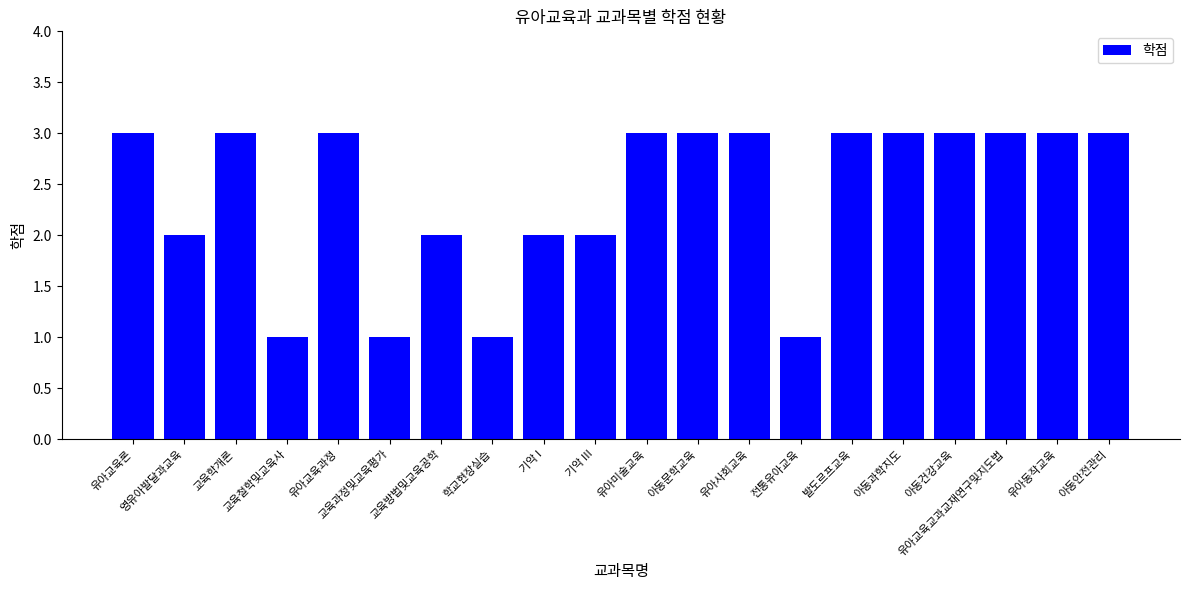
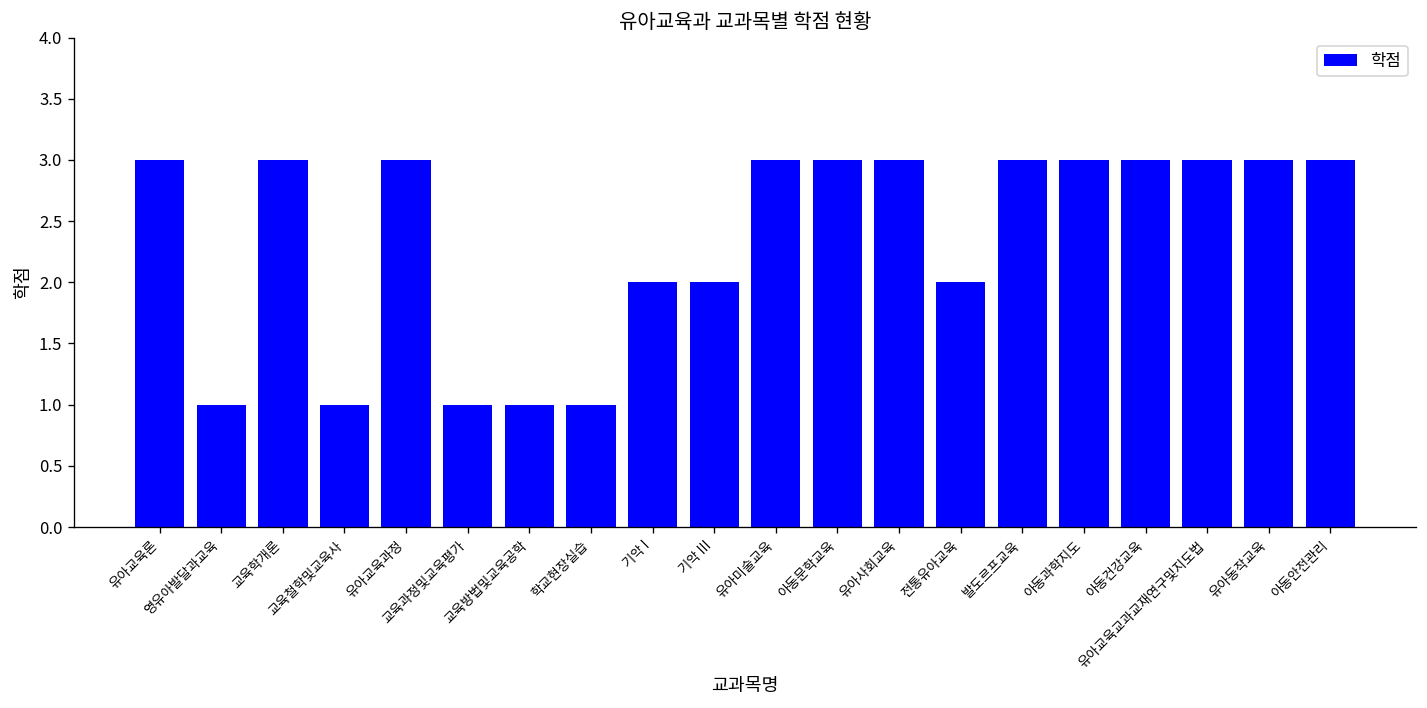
  {
    "유아교육론": 3,
-   "영유아발달과교육": 2,
+   "영유아발달과교육": 1,
    "교육학개론": 3,
    "교육철학및교육사": 1,
    "유아교육과정": 3,
    "교육과정및교육평가": 1,
-   "교육방법및교육공학": 2,
+   "교육방법및교육공학": 1,
    "학교현장실습": 1,
    "기악 I": 2,
    "기악 III": 2,
    "유아미술교육": 3,
    "아동문학교육": 3,
    "유아사회교육": 3,
-   "전통유아교육": 1,
+   "전통유아교육": 2,
    "발도르프교육": 3,
    "아동과학지도": 3,
    "아동건강교육": 3,
    "유아교육교과교재연구및지도법": 3,
    "유아동작교육": 3,
    "아동안전관리": 3
  }
